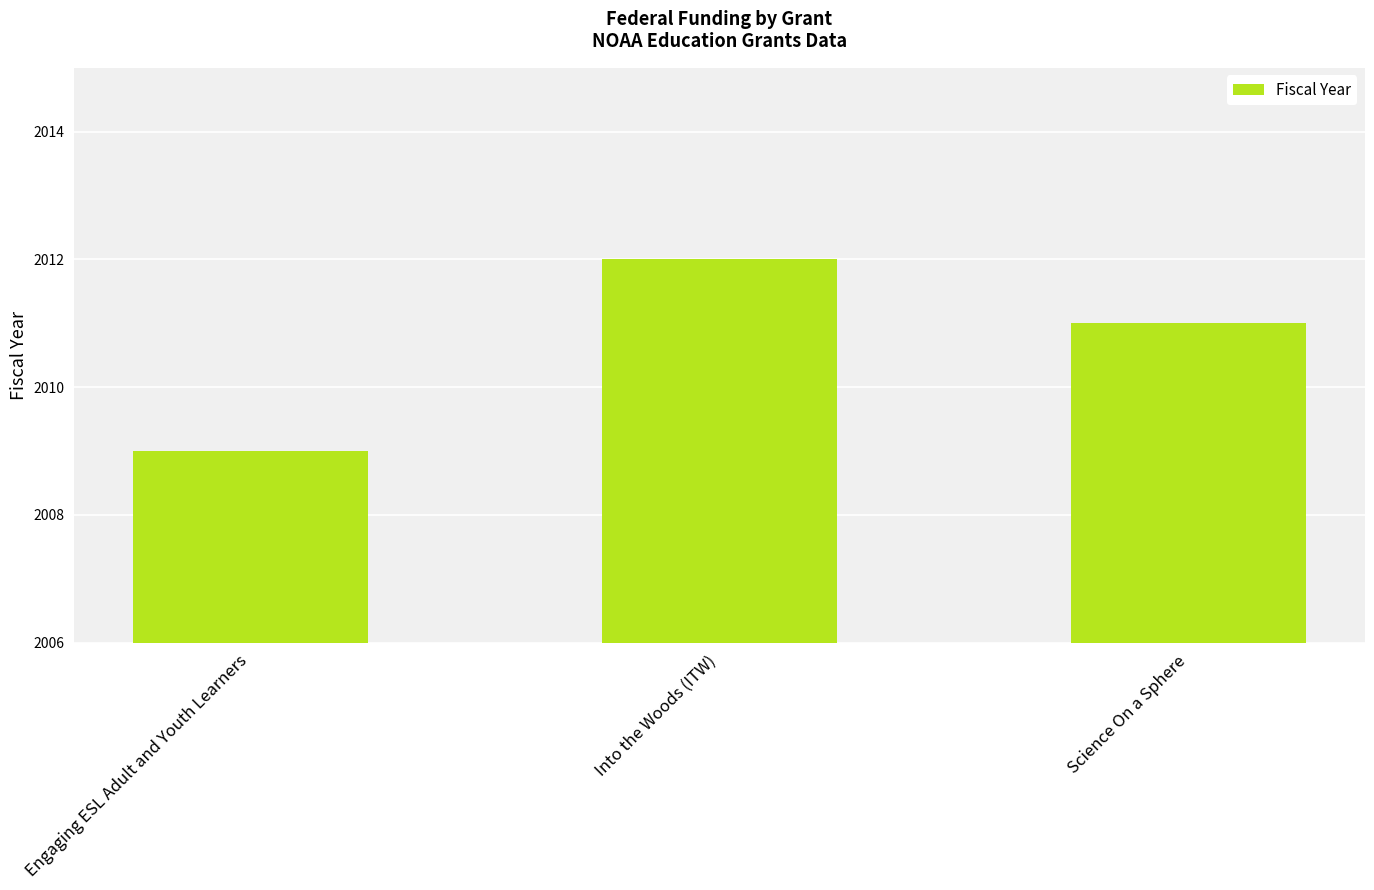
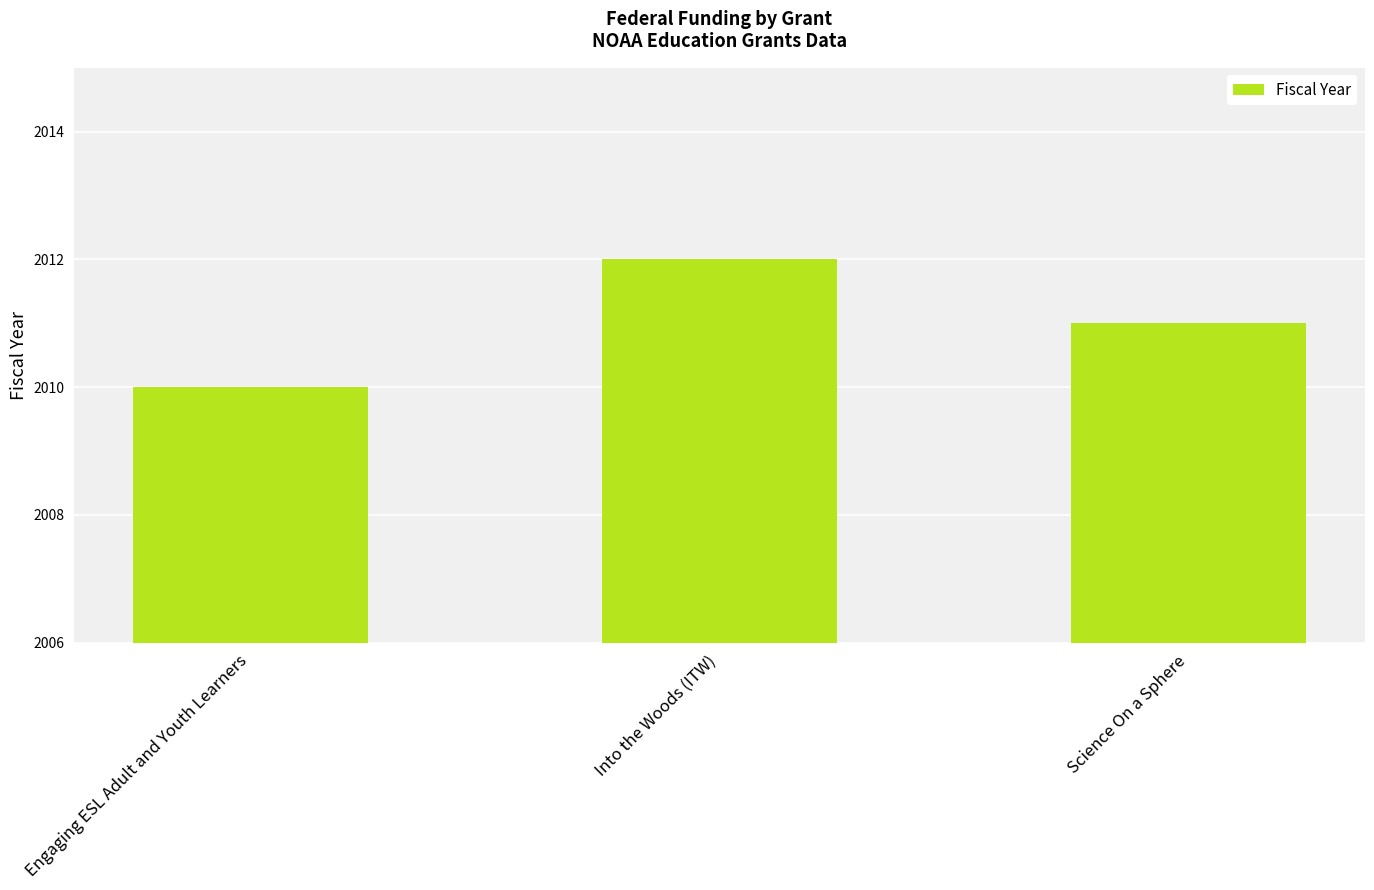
  {
-   "Engaging ESL Adult and Youth Learners": 2009,
+   "Engaging ESL Adult and Youth Learners": 2010,
    "Into the Woods (ITW)": 2012,
    "Science On a Sphere": 2011
  }
